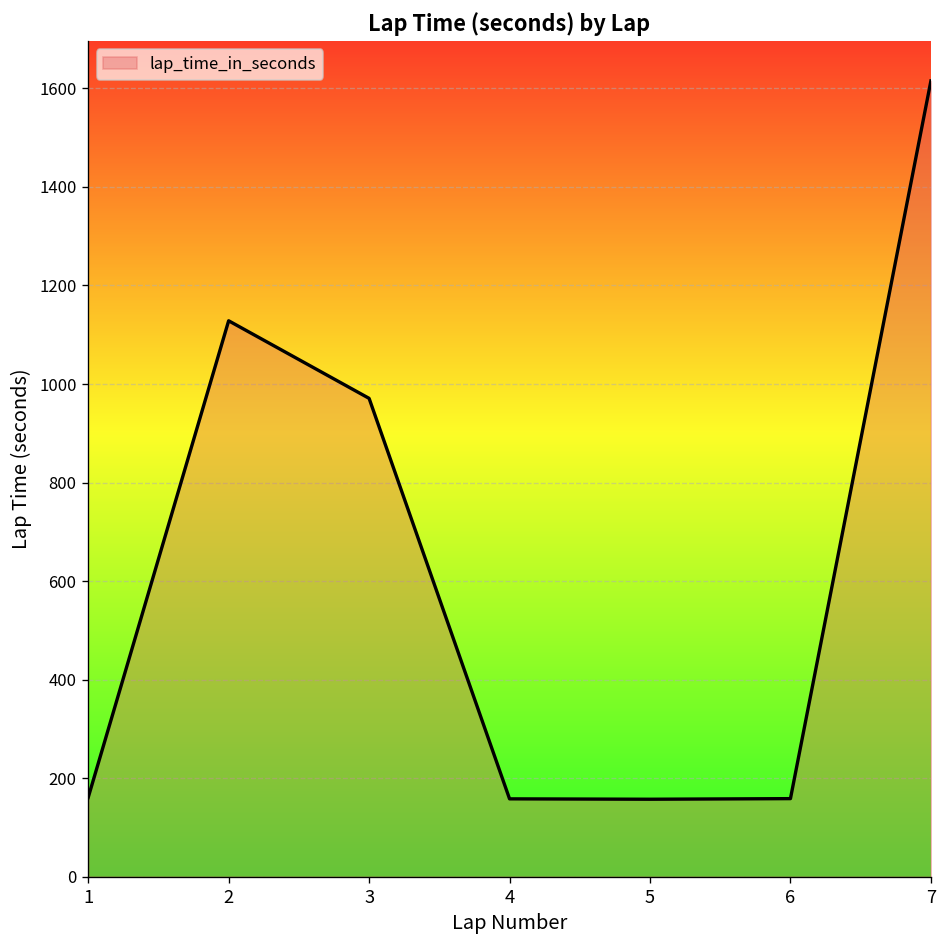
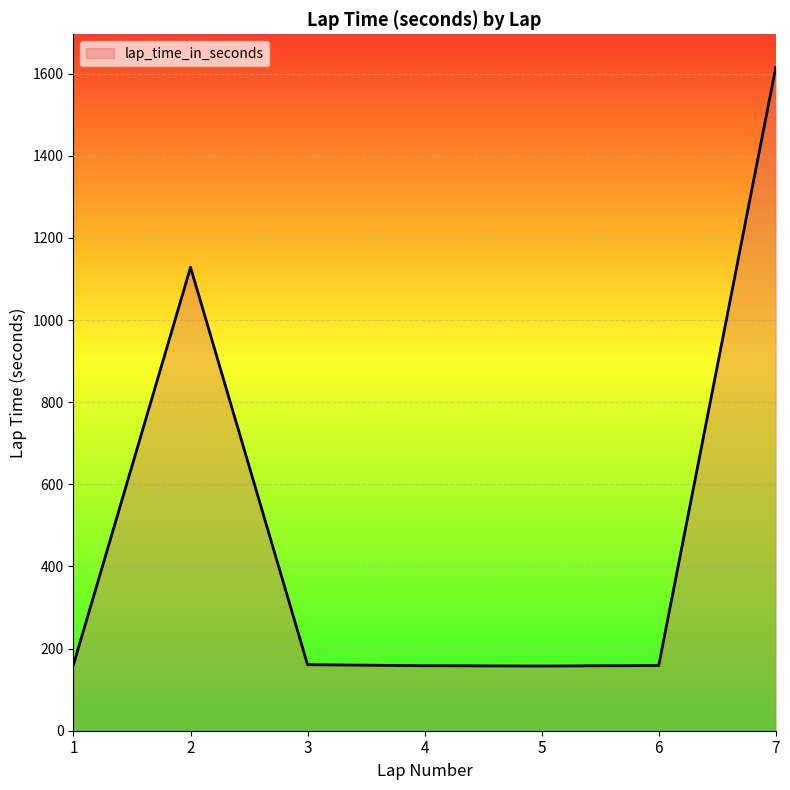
  {
    "1": 160,
    "2": 1130,
-   "3": 970,
+   "3": 160,
    "4": 160,
    "5": 160,
    "6": 160,
    "7": 1610
  }
